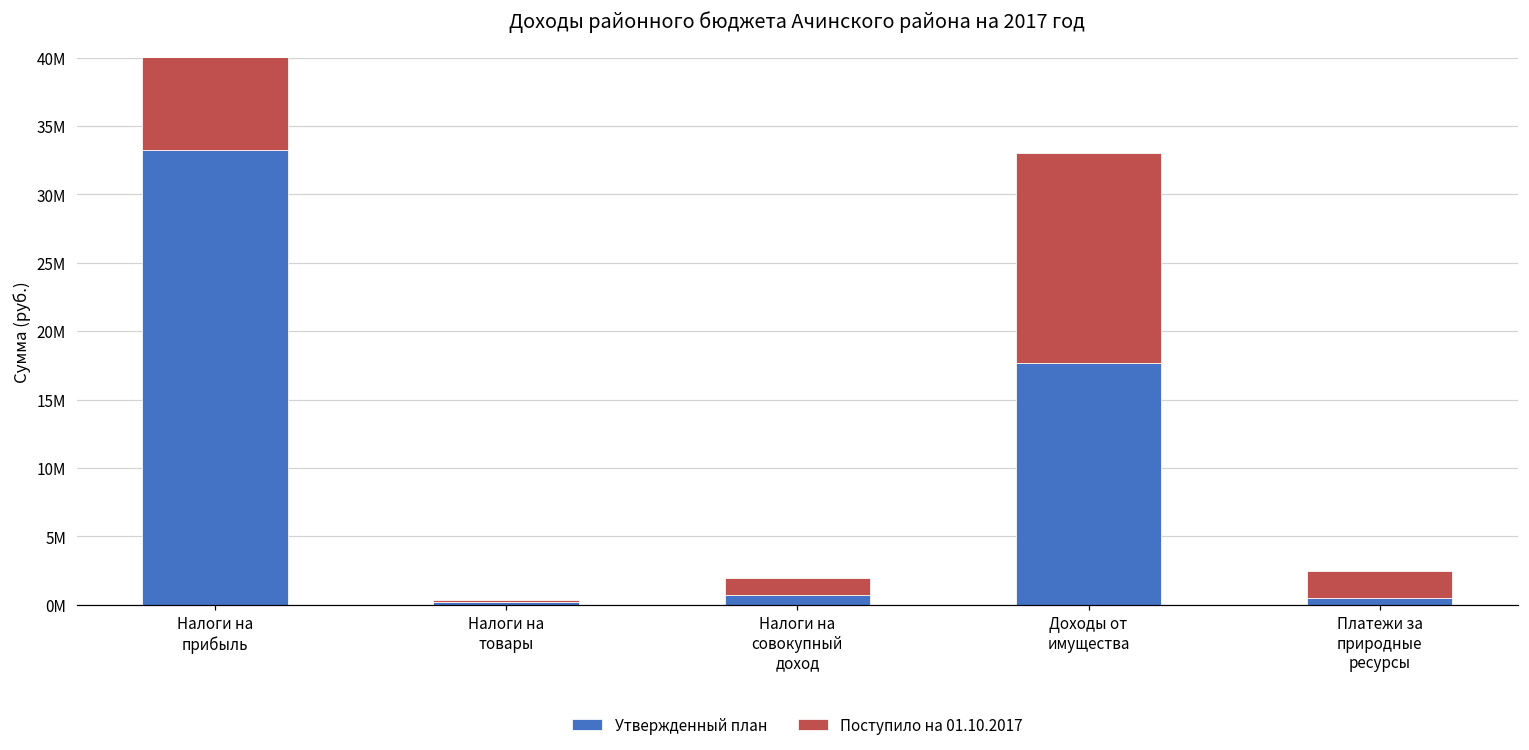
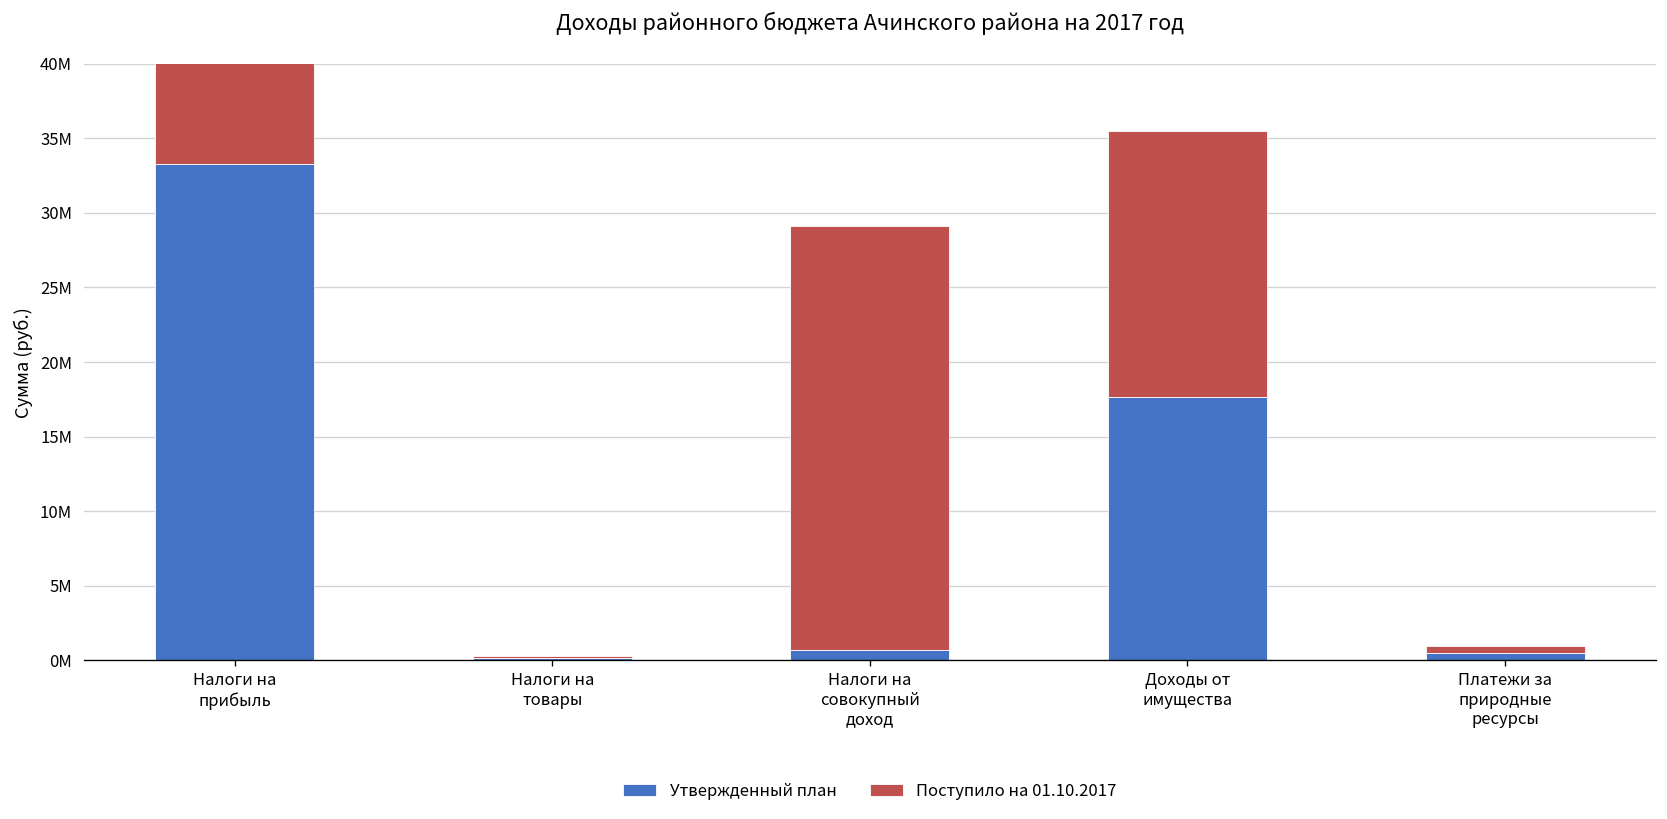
  {
    "Утвержденный план": {
      "Налоги на прибыль": 33300000,
      "Налоги на совокупный доход": 700000,
      "Доходы от имущества": 17700000,
      "Платежи за природные ресурсы": 500000
    },
    "Поступило на 01.10.2017": {
-     "Налоги на совокупный доход": 1200000,
-     "Доходы от имущества": 15300000,
-     "Платежи за природные ресурсы": 2000000
+     "Налоги на совокупный доход": 28400000,
+     "Доходы от имущества": 17800000,
+     "Платежи за природные ресурсы": 500000
    }
  }
